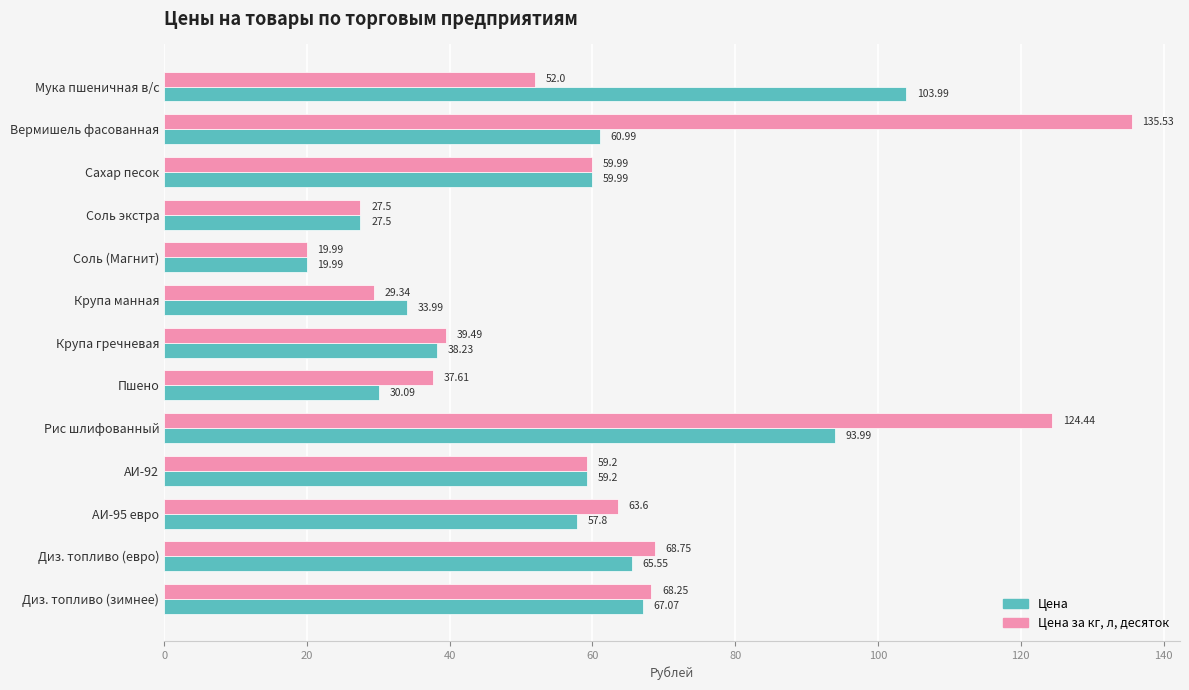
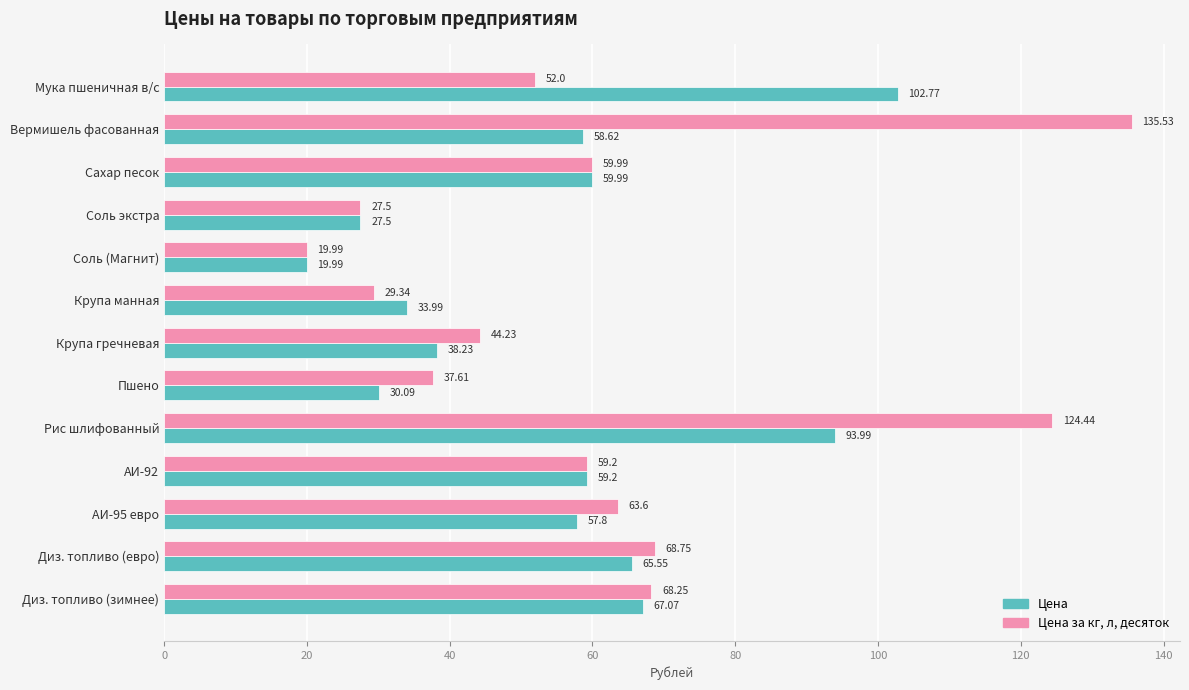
  {
    "Цена": {
-     "Мука пшеничная в/с": 103.99,
-     "Вермишель фасованная": 60.99,
+     "Мука пшеничная в/с": 102.77,
+     "Вермишель фасованная": 58.62,
      "Сахар песок": 59.99,
      "Соль экстра": 27.5,
      "Соль (Магнит)": 19.99,
      "Крупа манная": 33.99,
      "Крупа гречневая": 38.23,
      "Пшено": 30.09,
      "Рис шлифованный": 93.99,
      "АИ-92": 59.2,
      "АИ-95 евро": 57.8,
      "Диз. топливо (евро)": 65.55,
      "Диз. топливо (зимнее)": 67.07
    },
    "Цена за кг, л, десяток": {
      "Мука пшеничная в/с": 52.0,
      "Вермишель фасованная": 135.53,
      "Сахар песок": 59.99,
      "Соль экстра": 27.5,
      "Соль (Магнит)": 19.99,
      "Крупа манная": 29.34,
-     "Крупа гречневая": 39.49,
+     "Крупа гречневая": 44.23,
      "Пшено": 37.61,
      "Рис шлифованный": 124.44,
      "АИ-92": 59.2,
      "АИ-95 евро": 63.6,
      "Диз. топливо (евро)": 68.75,
      "Диз. топливо (зимнее)": 68.25
    }
  }
